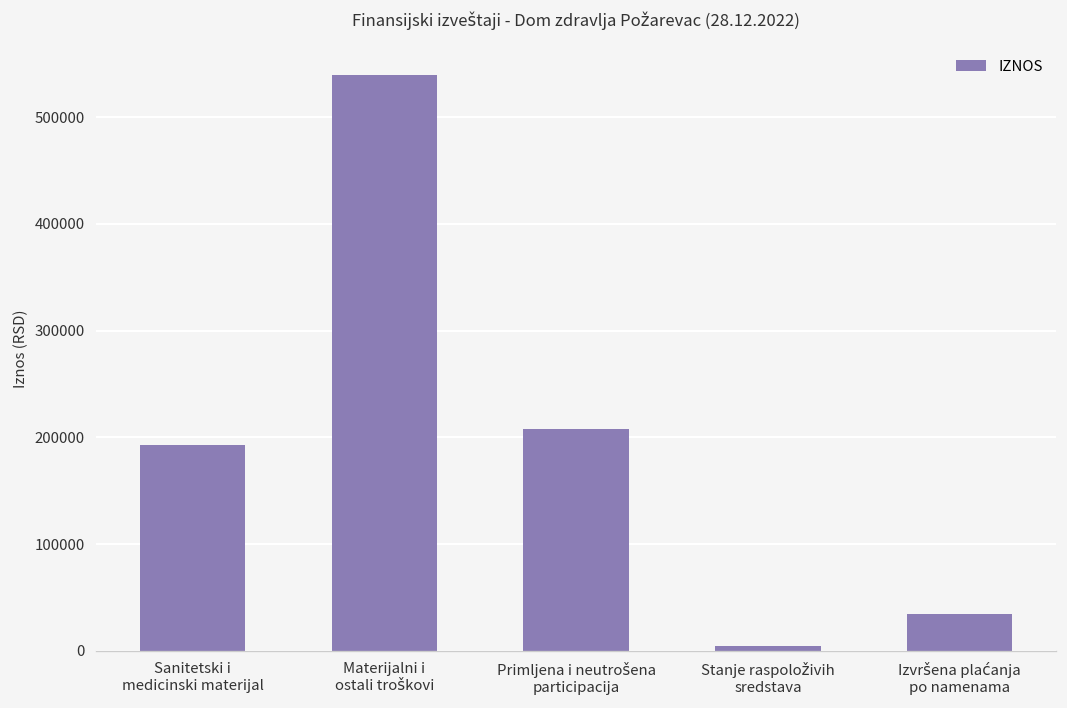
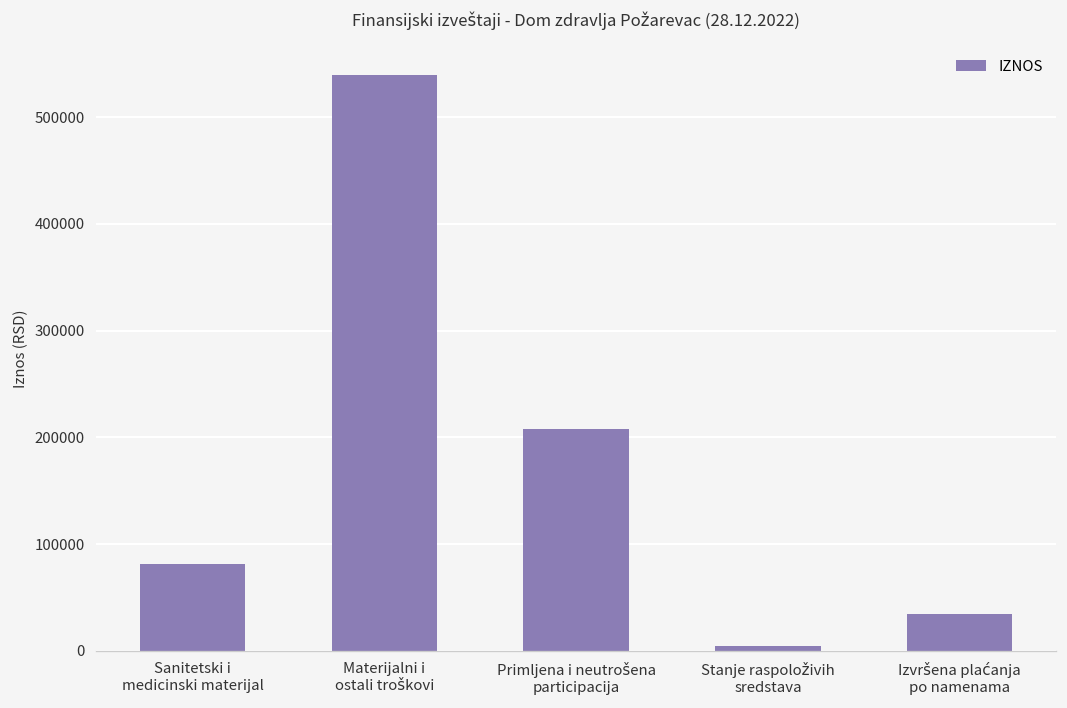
  {
-   "Sanitetski i medicinski materijal": 190000,
+   "Sanitetski i medicinski materijal": 80000,
    "Materijalni i ostali troškovi": 540000,
    "Primljena i neutrošena participacija": 210000,
    "Stanje raspoloživih sredstava": 0,
    "Izvršena plaćanja po namenama": 30000
  }
